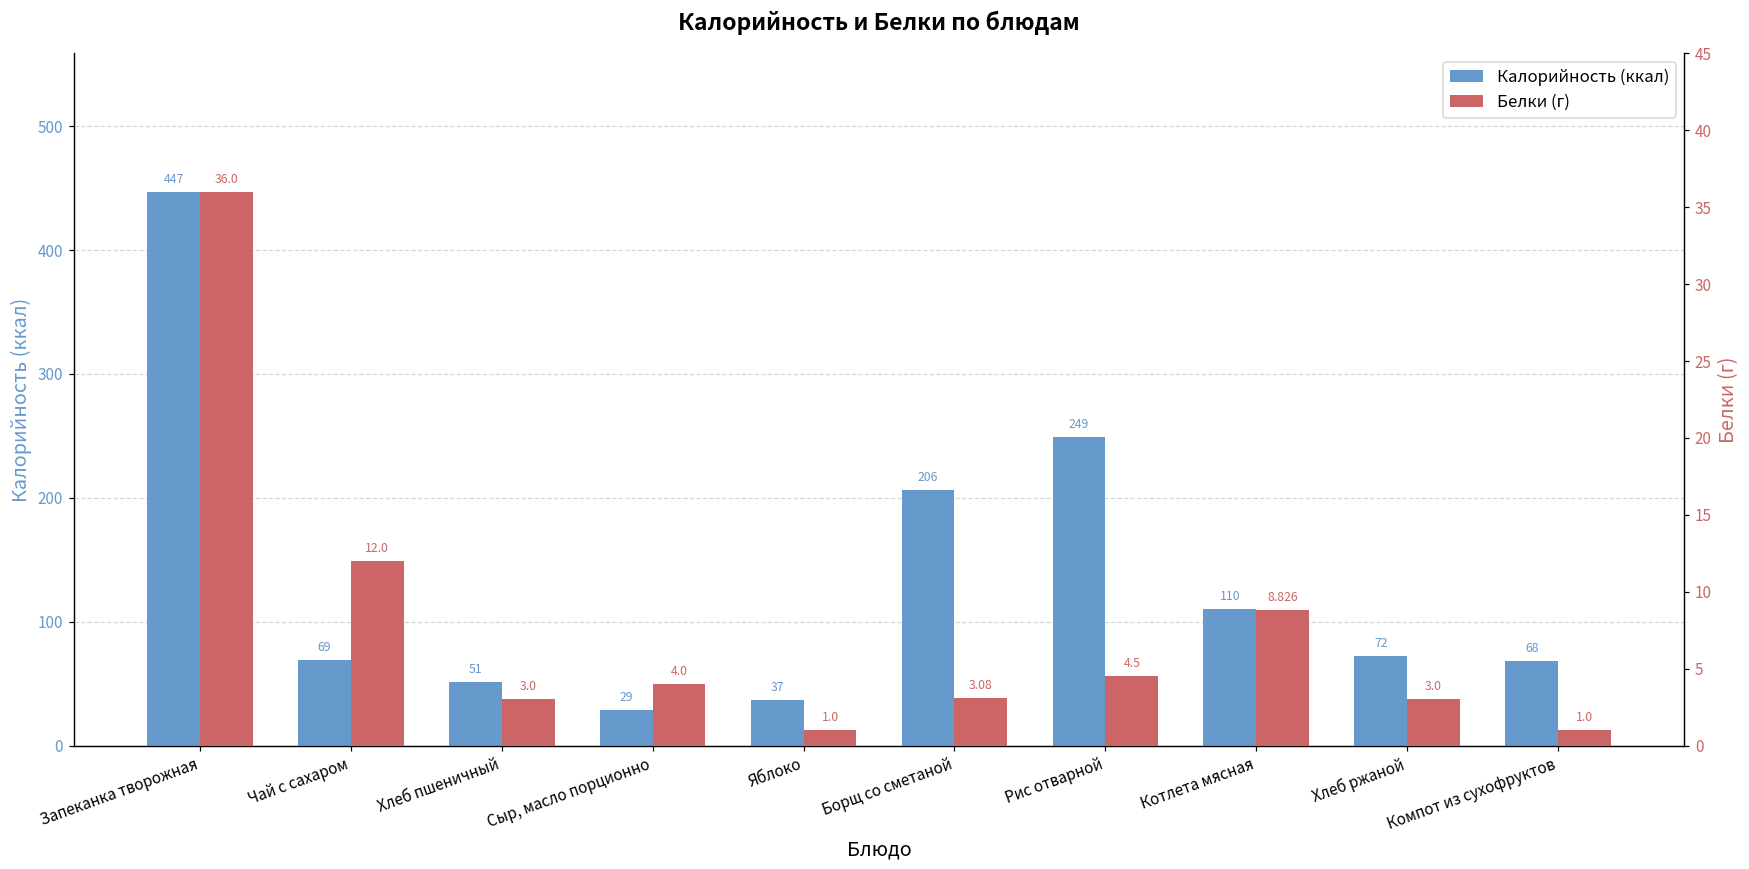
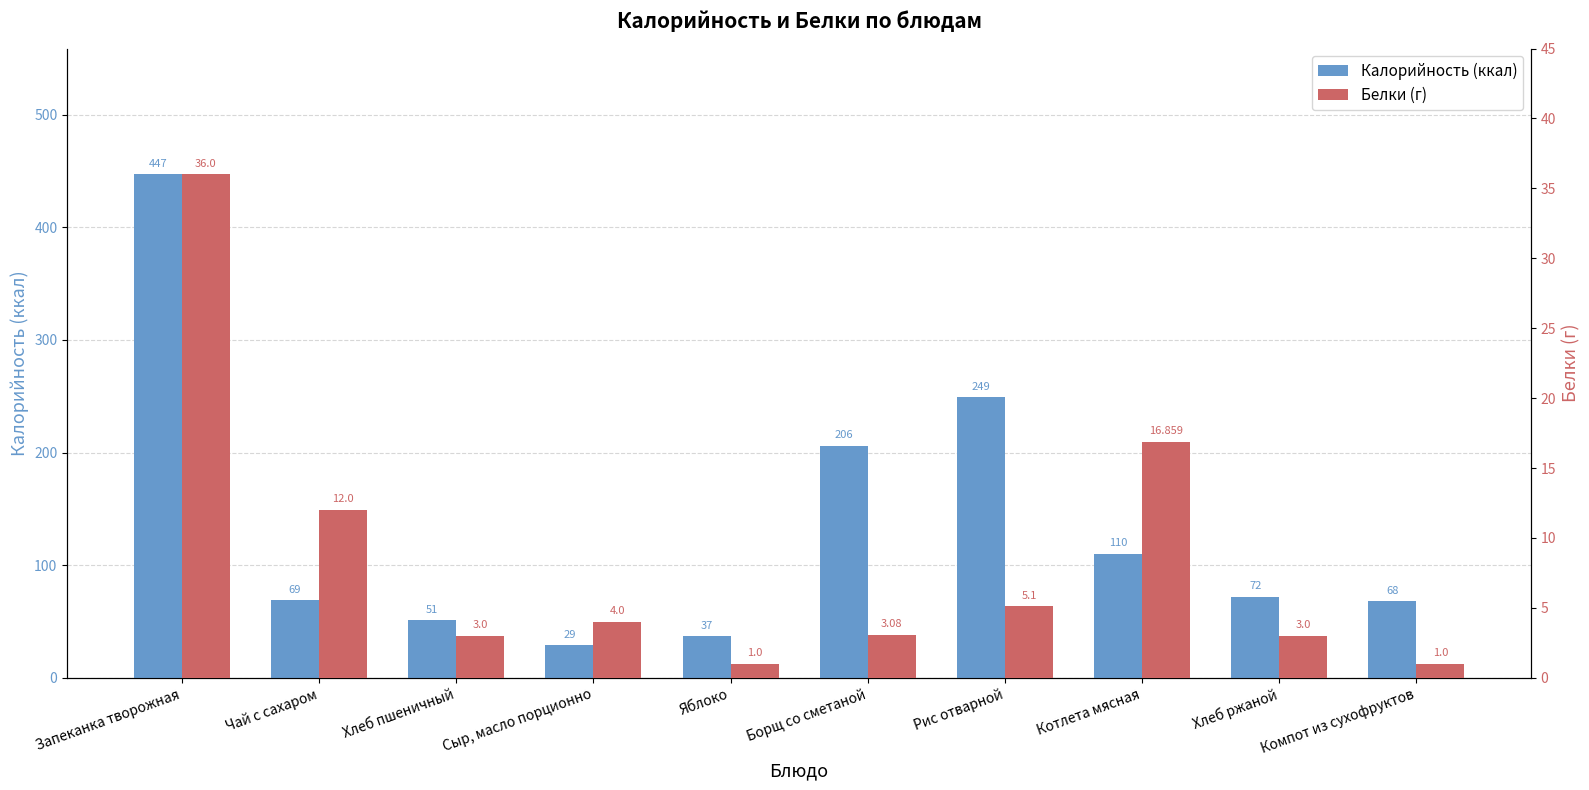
  {
    "Калорийность (ккал)": {
      "Запеканка творожная": 447,
      "Чай с сахаром": 69,
      "Хлеб пшеничный": 51,
      "Сыр, масло порционно": 29,
      "Яблоко": 37,
      "Борщ со сметаной": 206,
      "Рис отварной": 249,
      "Котлета мясная": 110,
      "Хлеб ржаной": 72,
      "Компот из сухофруктов": 68
    },
    "Белки (г)": {
      "Запеканка творожная": 36.0,
      "Чай с сахаром": 12.0,
      "Хлеб пшеничный": 3.0,
      "Сыр, масло порционно": 4.0,
      "Яблоко": 1.0,
      "Борщ со сметаной": 3.08,
-     "Рис отварной": 4.5,
-     "Котлета мясная": 8.826,
+     "Рис отварной": 5.1,
+     "Котлета мясная": 16.859,
      "Хлеб ржаной": 3.0,
      "Компот из сухофруктов": 1.0
    }
  }
